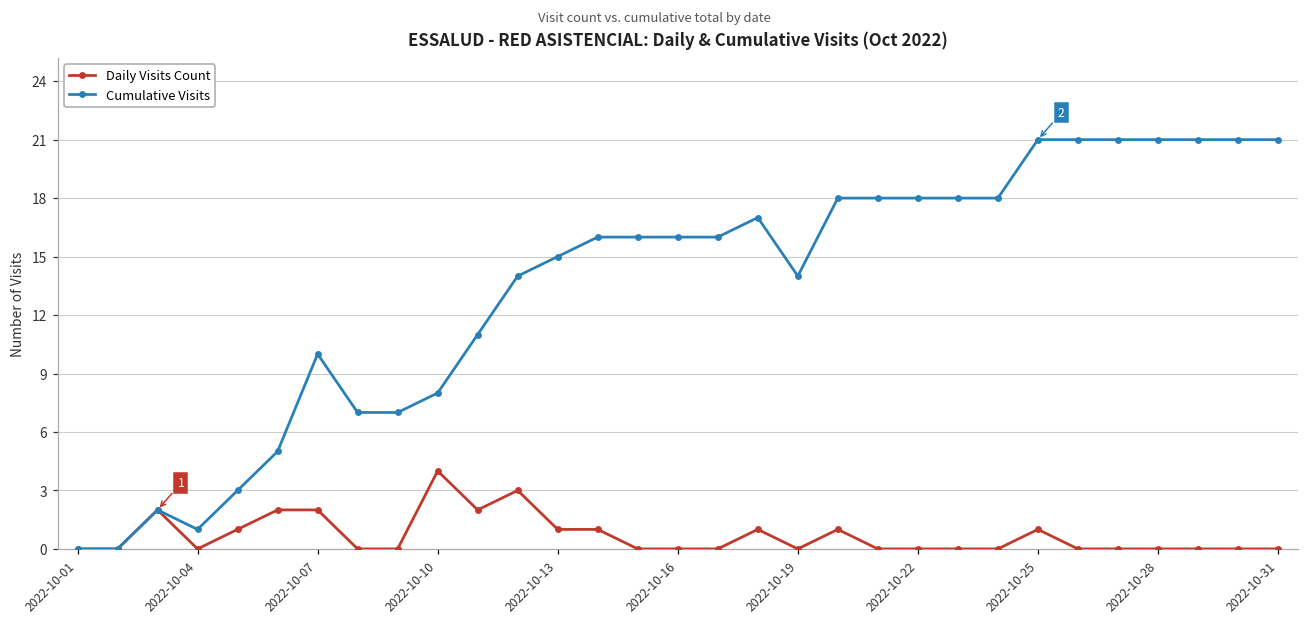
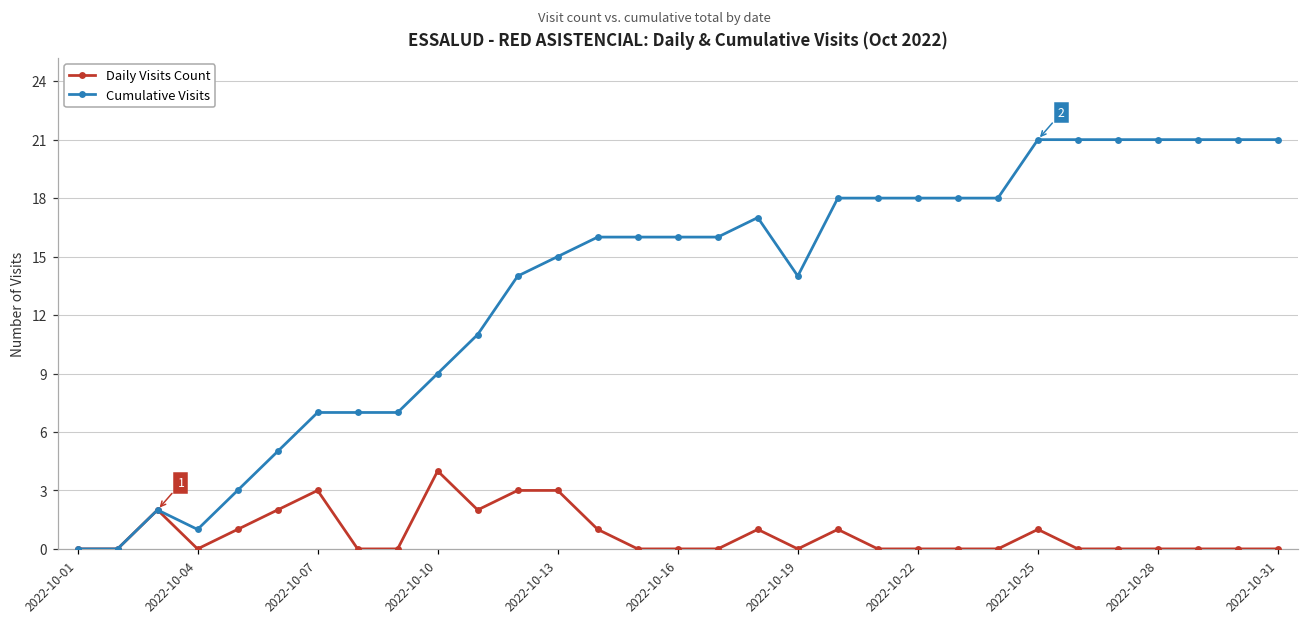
  {
    "Daily Visits Count": {
      "2022-10-04": 0,
-     "2022-10-07": 2,
+     "2022-10-07": 3,
      "2022-10-10": 4,
-     "2022-10-13": 1,
+     "2022-10-13": 3,
      "2022-10-16": 0,
      "2022-10-19": 0,
      "2022-10-22": 0,
      "2022-10-25": 1,
      "2022-10-28": 0,
      "2022-10-31": 0
    },
    "Cumulative Visits": {
      "2022-10-04": 1,
-     "2022-10-07": 10,
-     "2022-10-10": 8,
+     "2022-10-07": 7,
+     "2022-10-10": 9,
      "2022-10-13": 15,
      "2022-10-16": 16,
      "2022-10-19": 14,
      "2022-10-22": 18,
      "2022-10-25": 21,
      "2022-10-28": 21,
      "2022-10-31": 21
    }
  }
